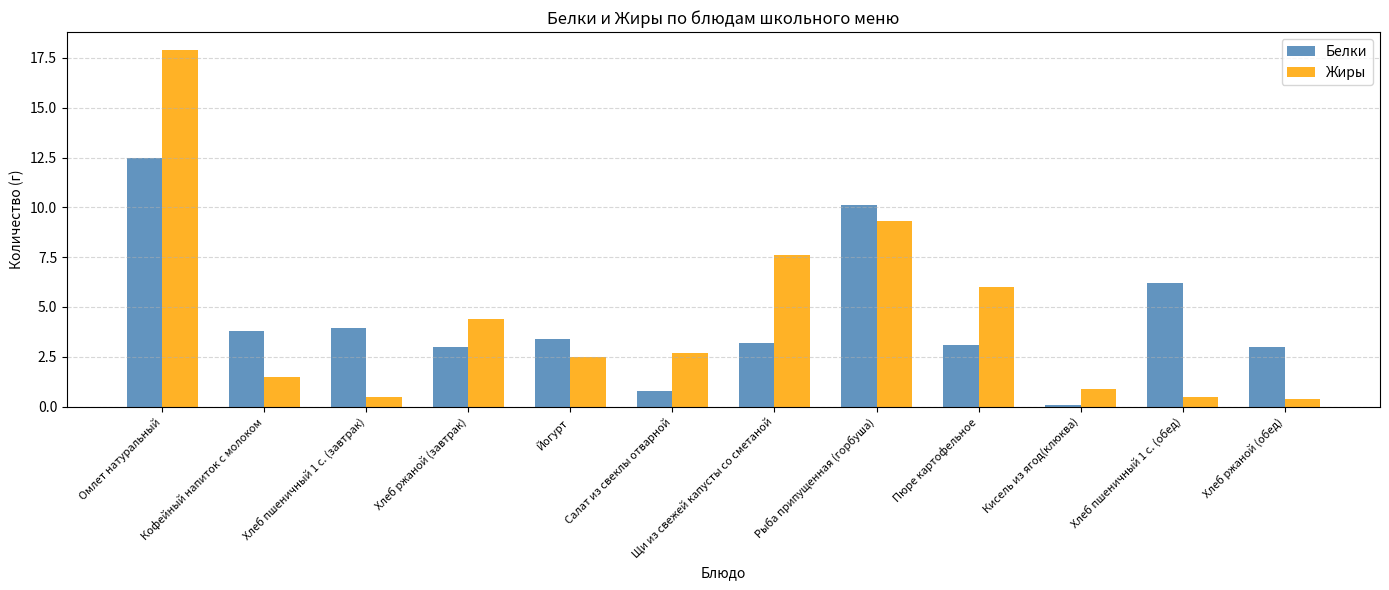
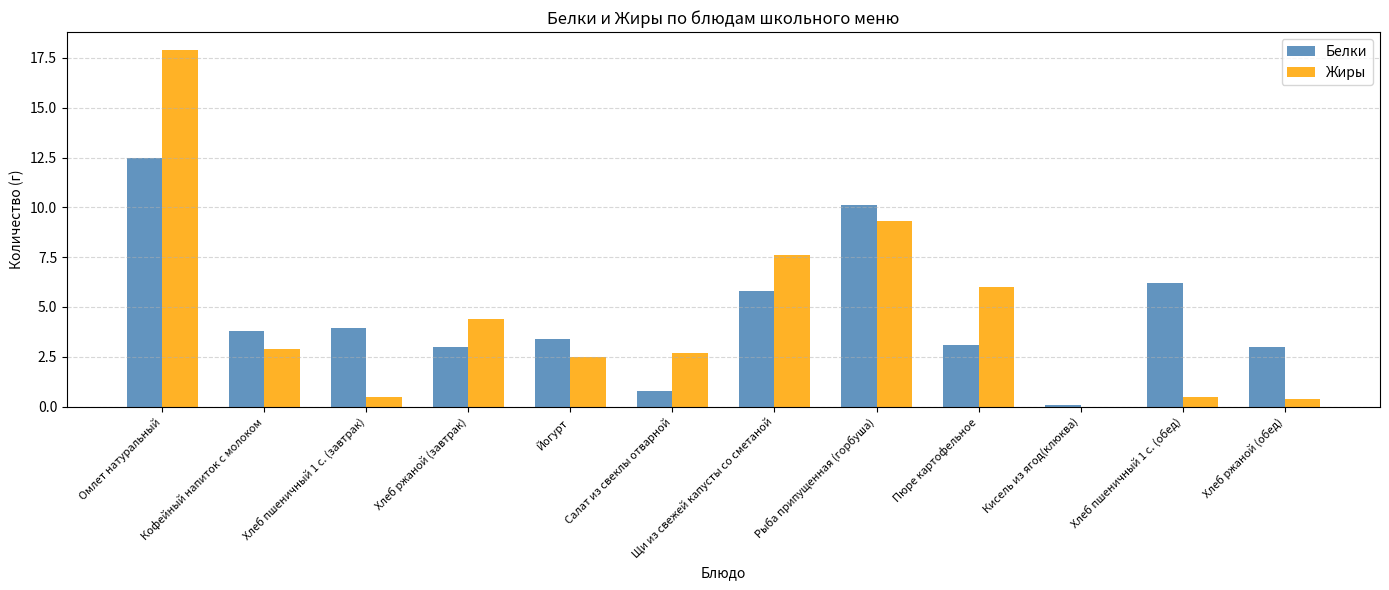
  {
    "Белки": {
      "Омлет натуральный": 12.5,
      "Кофейный напиток с молоком": 3.8,
      "Хлеб пшеничный 1 с. (завтрак)": 4.0,
      "Хлеб ржаной (завтрак)": 3.0,
      "Йогурт": 3.4,
      "Салат из свеклы отварной": 0.8,
-     "Щи из свежей капусты со сметаной": 3.2,
+     "Щи из свежей капусты со сметаной": 5.8,
      "Рыба припущенная (горбуша)": 10.1,
      "Пюре картофельное": 3.1,
      "Хлеб пшеничный 1 с. (обед)": 6.2,
      "Хлеб ржаной (обед)": 3.0
    },
    "Жиры": {
      "Омлет натуральный": 17.9,
-     "Кофейный напиток с молоком": 1.5,
+     "Кофейный напиток с молоком": 2.9,
      "Хлеб пшеничный 1 с. (завтрак)": 0.5,
      "Хлеб ржаной (завтрак)": 4.4,
      "Йогурт": 2.5,
      "Салат из свеклы отварной": 2.7,
      "Щи из свежей капусты со сметаной": 7.6,
      "Рыба припущенная (горбуша)": 9.3,
      "Пюре картофельное": 6.0,
-     "Кисель из ягод(клюква)": 0.9,
+     "Кисель из ягод(клюква)": 0.0,
      "Хлеб пшеничный 1 с. (обед)": 0.5,
      "Хлеб ржаной (обед)": 0.4
    }
  }
